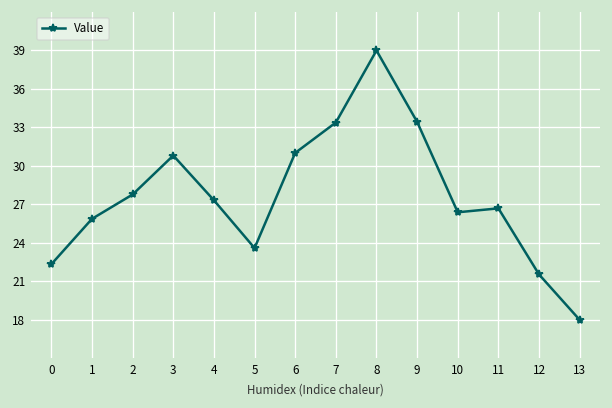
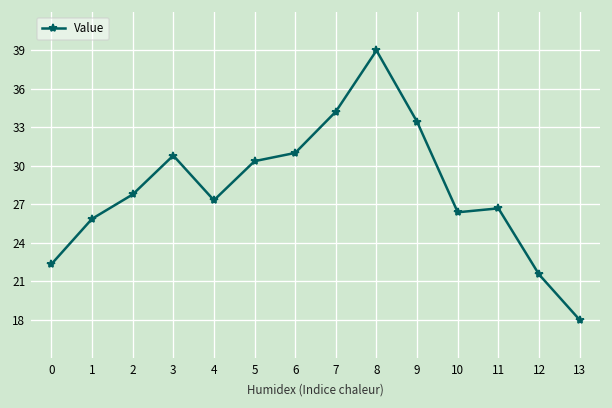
  {
    "0": 22.3,
    "1": 25.9,
    "2": 27.8,
    "3": 30.8,
    "4": 27.3,
-   "5": 23.6,
+   "5": 30.4,
    "6": 31.0,
-   "7": 33.4,
+   "7": 34.2,
    "8": 39.0,
    "9": 33.4,
    "10": 26.4,
    "11": 26.7,
    "12": 21.5,
    "13": 18.0
  }
